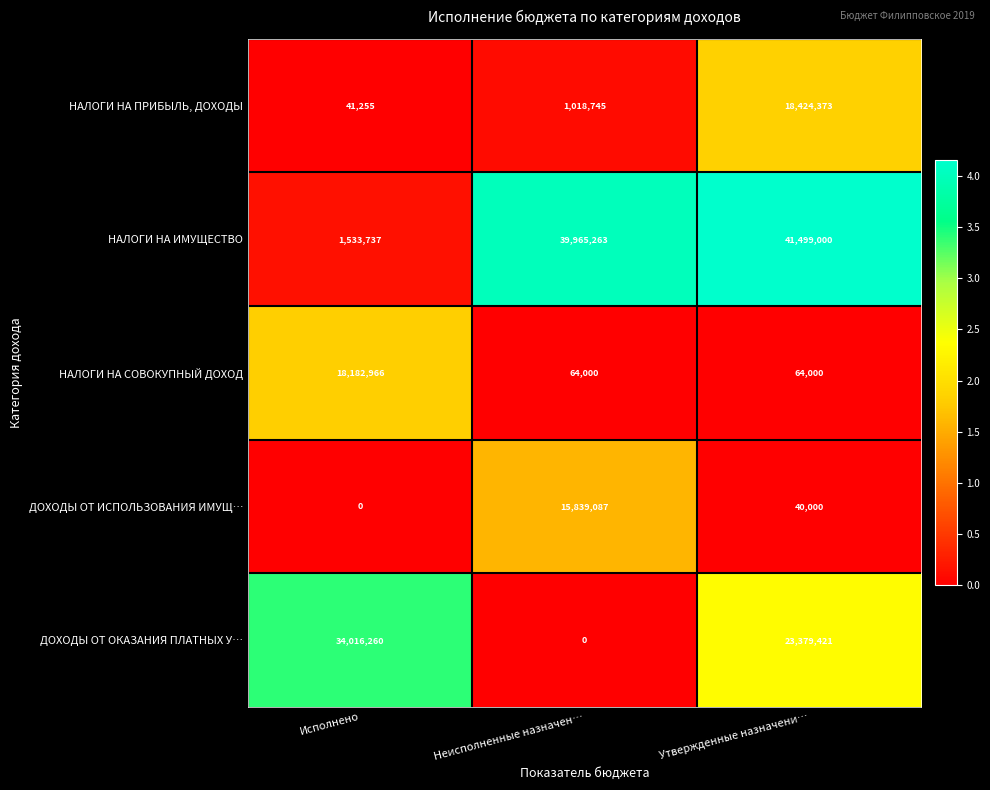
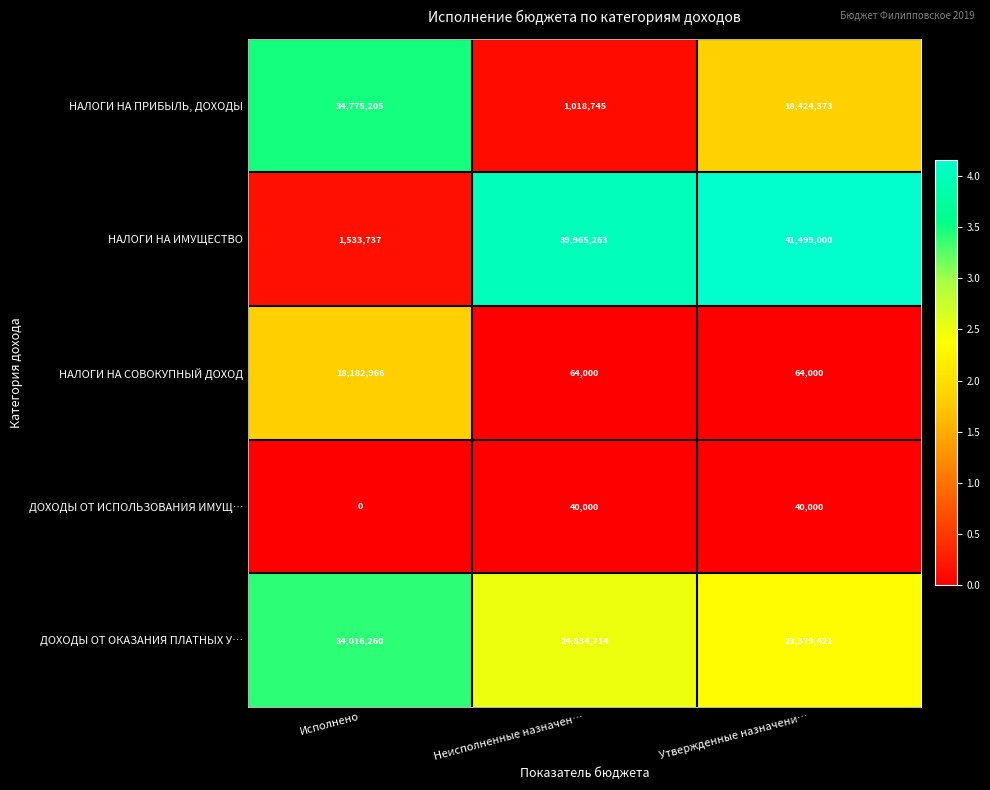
  {
    "НАЛОГИ НА ПРИБЫЛЬ, ДОХОДЫ": {
-     "Исполнено": "41,255",
+     "Исполнено": "34,775,205",
      "Неисполненные назначен…": "1,018,745",
      "Утвержденные назначени…": "18,424,373"
    },
    "НАЛОГИ НА ИМУЩЕСТВО": {
      "Исполнено": "1,533,737",
      "Неисполненные назначен…": "39,965,263",
      "Утвержденные назначени…": "41,499,000"
    },
    "НАЛОГИ НА СОВОКУПНЫЙ ДОХОД": {
      "Исполнено": "18,182,966",
      "Неисполненные назначен…": "64,000",
      "Утвержденные назначени…": "64,000"
    },
    "ДОХОДЫ ОТ ИСПОЛЬЗОВАНИЯ ИМУЩ…": {
      "Исполнено": "0",
-     "Неисполненные назначен…": "15,839,087",
+     "Неисполненные назначен…": "40,000",
      "Утвержденные назначени…": "40,000"
    },
    "ДОХОДЫ ОТ ОКАЗАНИЯ ПЛАТНЫХ У…": {
      "Исполнено": "34,016,260",
-     "Неисполненные назначен…": "0",
+     "Неисполненные назначен…": "24,834,714",
      "Утвержденные назначени…": "23,379,421"
    }
  }
